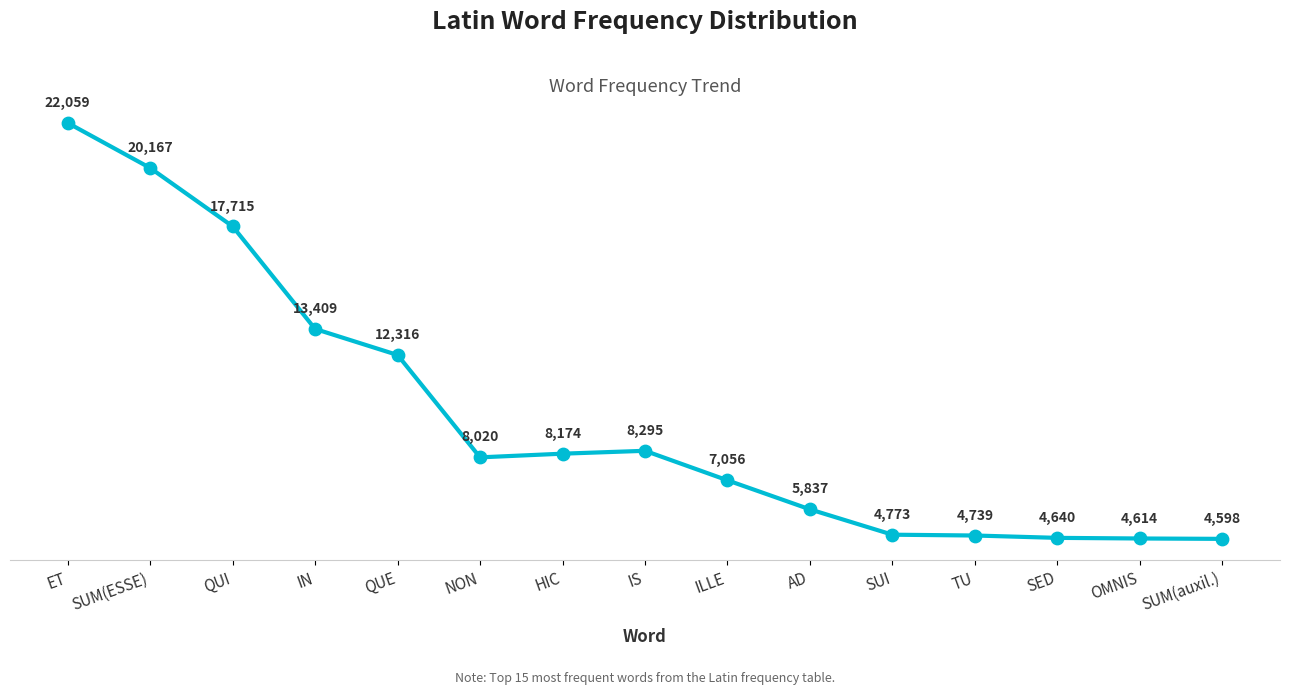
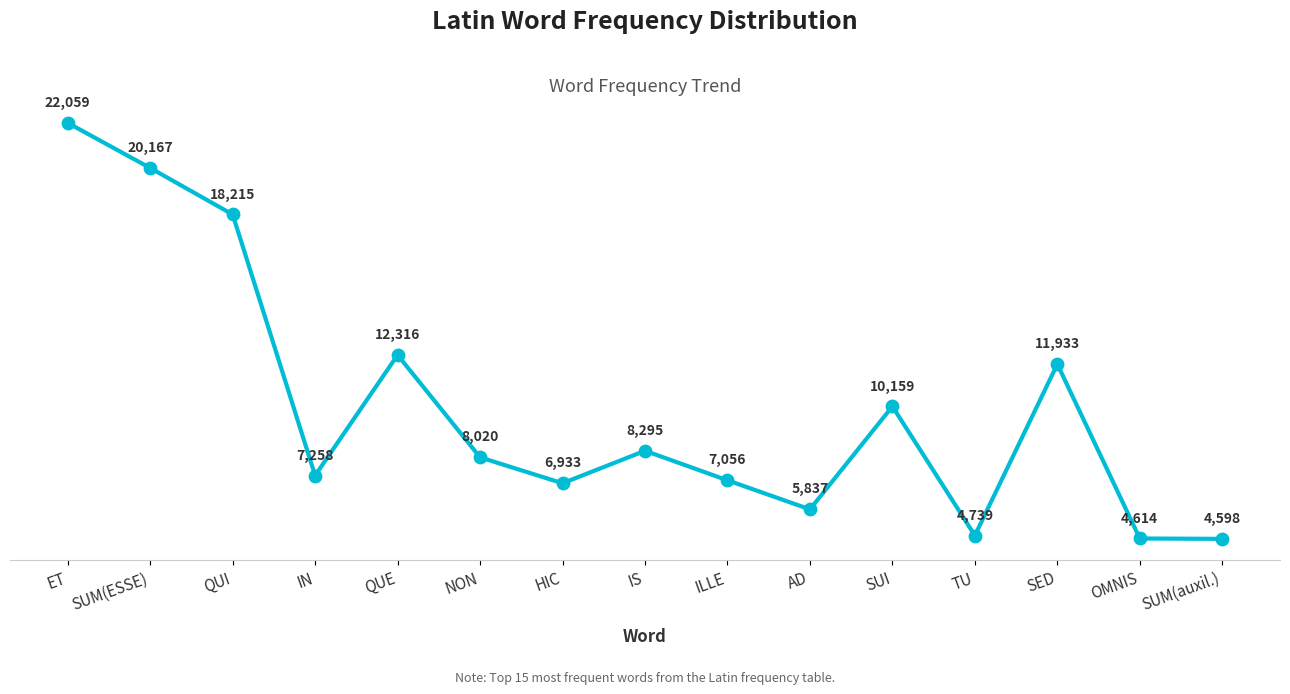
  {
    "ET": "22,059",
    "SUM(ESSE)": "20,167",
-   "QUI": "17,715",
-   "IN": "13,409",
+   "QUI": "18,215",
+   "IN": "7,258",
    "QUE": "12,316",
    "NON": "8,020",
-   "HIC": "8,174",
+   "HIC": "6,933",
    "IS": "8,295",
    "ILLE": "7,056",
    "AD": "5,837",
-   "SUI": "4,773",
+   "SUI": "10,159",
    "TU": "4,739",
-   "SED": "4,640",
+   "SED": "11,933",
    "OMNIS": "4,614",
    "SUM(auxil.)": "4,598"
  }
